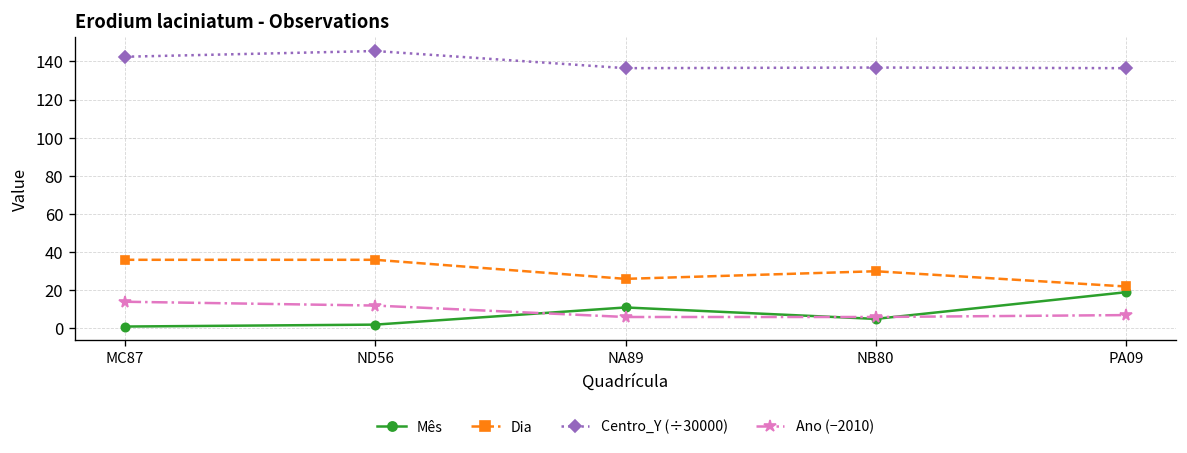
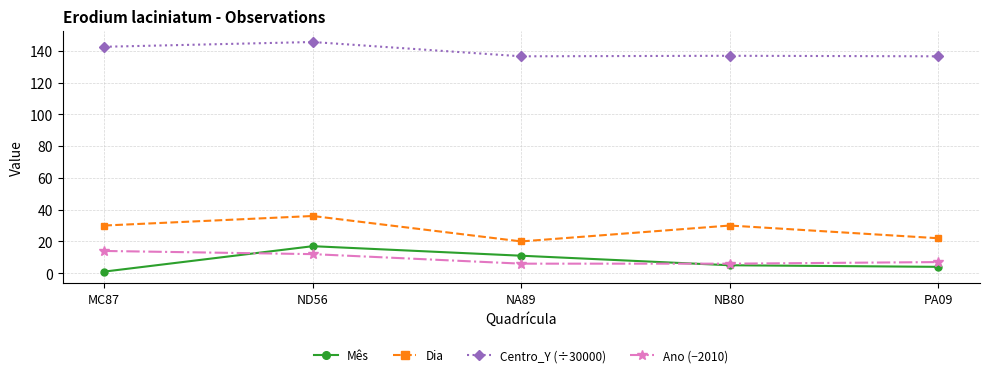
  {
    "Mês": {
      "MC87": 1,
-     "ND56": 2,
+     "ND56": 17,
      "NA89": 11,
-     "PA09": 19
+     "PA09": 4
    },
    "Dia": {
-     "MC87": 36,
+     "MC87": 30,
      "ND56": 36,
-     "NA89": 26,
+     "NA89": 20,
      "NB80": 30,
      "PA09": 22
    },
    "Centro_Y (÷30000)": {
      "MC87": 143,
      "ND56": 146,
      "NA89": 137,
      "NB80": 137,
      "PA09": 137
    },
    "Ano (−2010)": {
      "MC87": 14,
      "ND56": 12,
      "NA89": 6,
      "PA09": 7
    }
  }
